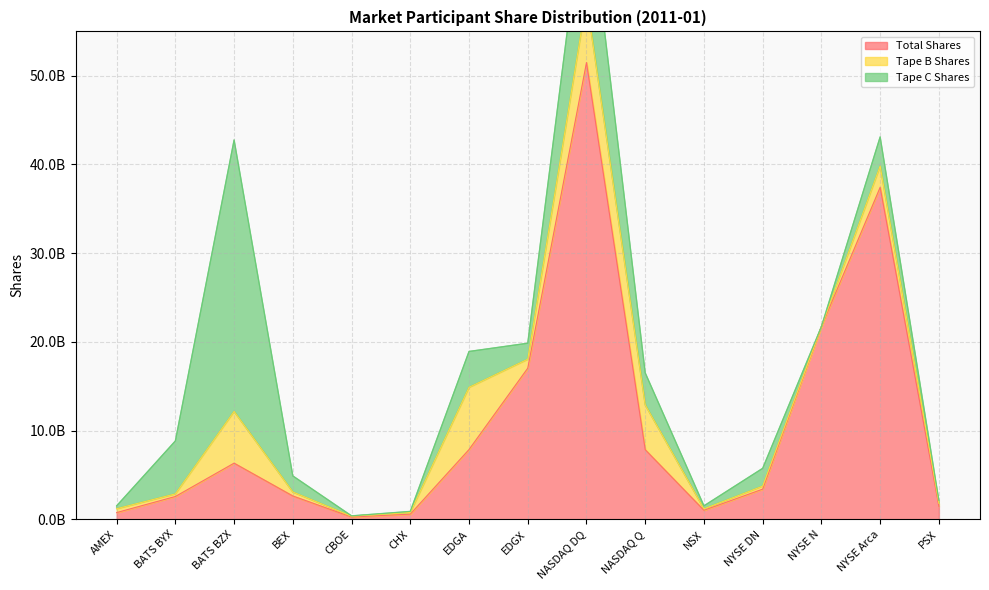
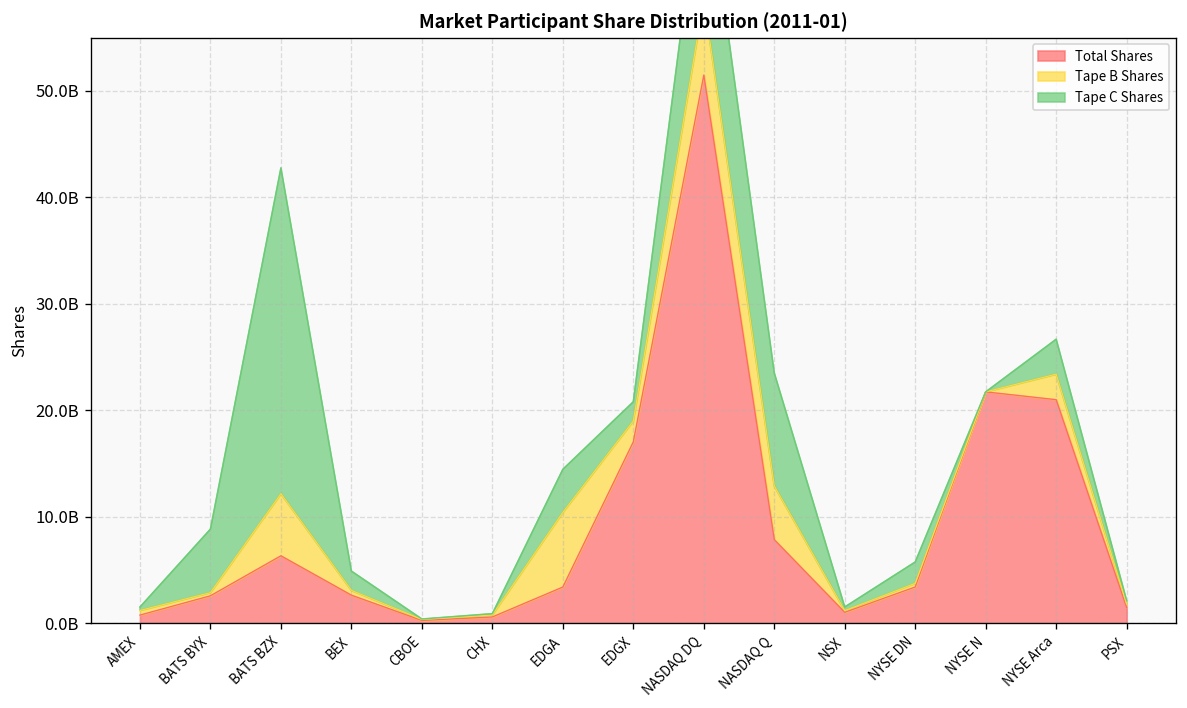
  {
    "Total Shares": {
      "AMEX": 1000000000,
      "BATS BYX": 3000000000,
      "BATS BZX": 6000000000,
      "BEX": 3000000000,
-     "EDGA": 8000000000,
+     "EDGA": 3000000000,
      "EDGX": 17000000000,
      "NASDAQ DQ": 51000000000,
      "NASDAQ Q": 8000000000,
      "NYSE DN": 3000000000,
-     "NYSE Arca": 37000000000,
+     "NYSE Arca": 21000000000,
      "PSX": 1000000000
    },
    "Tape B Shares": {
      "AMEX": 0,
      "BATS BYX": 0,
      "BATS BZX": 6000000000,
      "BEX": 0,
      "EDGA": 7000000000,
-     "EDGX": 1000000000,
+     "EDGX": 2000000000,
      "NASDAQ Q": 5000000000,
      "NYSE DN": 0,
      "NYSE Arca": 2000000000,
      "PSX": 0
    },
    "Tape C Shares": {
      "AMEX": 0,
      "BATS BYX": 6000000000,
      "BATS BZX": 31000000000,
      "BEX": 2000000000,
      "EDGA": 4000000000,
      "EDGX": 2000000000,
-     "NASDAQ Q": 4000000000,
+     "NASDAQ Q": 11000000000,
      "NSX": 0,
      "NYSE DN": 2000000000,
      "NYSE Arca": 3000000000,
      "PSX": 0
    }
  }
